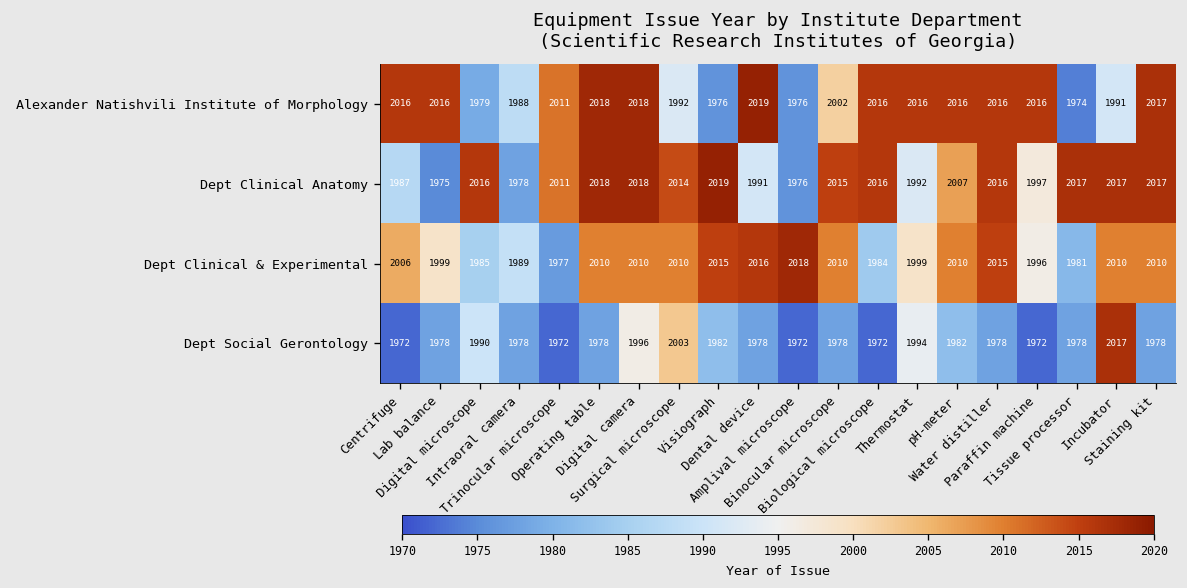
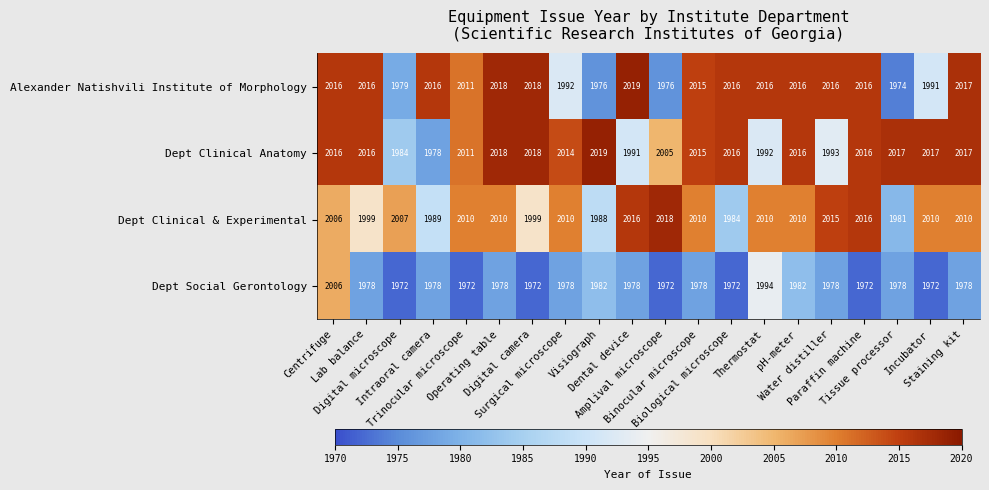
  {
    "Alexander Natishvili Institute of Morphology": {
      "Centrifuge": 2016,
      "Lab balance": 2016,
      "Digital microscope": 1979,
-     "Intraoral camera": 1988,
+     "Intraoral camera": 2016,
      "Trinocular microscope": 2011,
      "Operating table": 2018,
      "Digital camera": 2018,
      "Surgical microscope": 1992,
      "Visiograph": 1976,
      "Dental device": 2019,
      "Amplival microscope": 1976,
-     "Binocular microscope": 2002,
+     "Binocular microscope": 2015,
      "Biological microscope": 2016,
      "Thermostat": 2016,
      "pH-meter": 2016,
      "Water distiller": 2016,
      "Paraffin machine": 2016,
      "Tissue processor": 1974,
      "Incubator": 1991,
      "Staining kit": 2017
    },
    "Dept Clinical Anatomy": {
-     "Centrifuge": 1987,
-     "Lab balance": 1975,
-     "Digital microscope": 2016,
+     "Centrifuge": 2016,
+     "Lab balance": 2016,
+     "Digital microscope": 1984,
      "Intraoral camera": 1978,
      "Trinocular microscope": 2011,
      "Operating table": 2018,
      "Digital camera": 2018,
      "Surgical microscope": 2014,
      "Visiograph": 2019,
      "Dental device": 1991,
-     "Amplival microscope": 1976,
+     "Amplival microscope": 2005,
      "Binocular microscope": 2015,
      "Biological microscope": 2016,
      "Thermostat": 1992,
-     "pH-meter": 2007,
-     "Water distiller": 2016,
-     "Paraffin machine": 1997,
+     "pH-meter": 2016,
+     "Water distiller": 1993,
+     "Paraffin machine": 2016,
      "Tissue processor": 2017,
      "Incubator": 2017,
      "Staining kit": 2017
    },
    "Dept Clinical & Experimental": {
      "Centrifuge": 2006,
      "Lab balance": 1999,
-     "Digital microscope": 1985,
+     "Digital microscope": 2007,
      "Intraoral camera": 1989,
-     "Trinocular microscope": 1977,
+     "Trinocular microscope": 2010,
      "Operating table": 2010,
-     "Digital camera": 2010,
+     "Digital camera": 1999,
      "Surgical microscope": 2010,
-     "Visiograph": 2015,
+     "Visiograph": 1988,
      "Dental device": 2016,
      "Amplival microscope": 2018,
      "Binocular microscope": 2010,
      "Biological microscope": 1984,
-     "Thermostat": 1999,
+     "Thermostat": 2010,
      "pH-meter": 2010,
      "Water distiller": 2015,
-     "Paraffin machine": 1996,
+     "Paraffin machine": 2016,
      "Tissue processor": 1981,
      "Incubator": 2010,
      "Staining kit": 2010
    },
    "Dept Social Gerontology": {
-     "Centrifuge": 1972,
+     "Centrifuge": 2006,
      "Lab balance": 1978,
-     "Digital microscope": 1990,
+     "Digital microscope": 1972,
      "Intraoral camera": 1978,
      "Trinocular microscope": 1972,
      "Operating table": 1978,
-     "Digital camera": 1996,
-     "Surgical microscope": 2003,
+     "Digital camera": 1972,
+     "Surgical microscope": 1978,
      "Visiograph": 1982,
      "Dental device": 1978,
      "Amplival microscope": 1972,
      "Binocular microscope": 1978,
      "Biological microscope": 1972,
      "Thermostat": 1994,
      "pH-meter": 1982,
      "Water distiller": 1978,
      "Paraffin machine": 1972,
      "Tissue processor": 1978,
-     "Incubator": 2017,
+     "Incubator": 1972,
      "Staining kit": 1978
    }
  }
